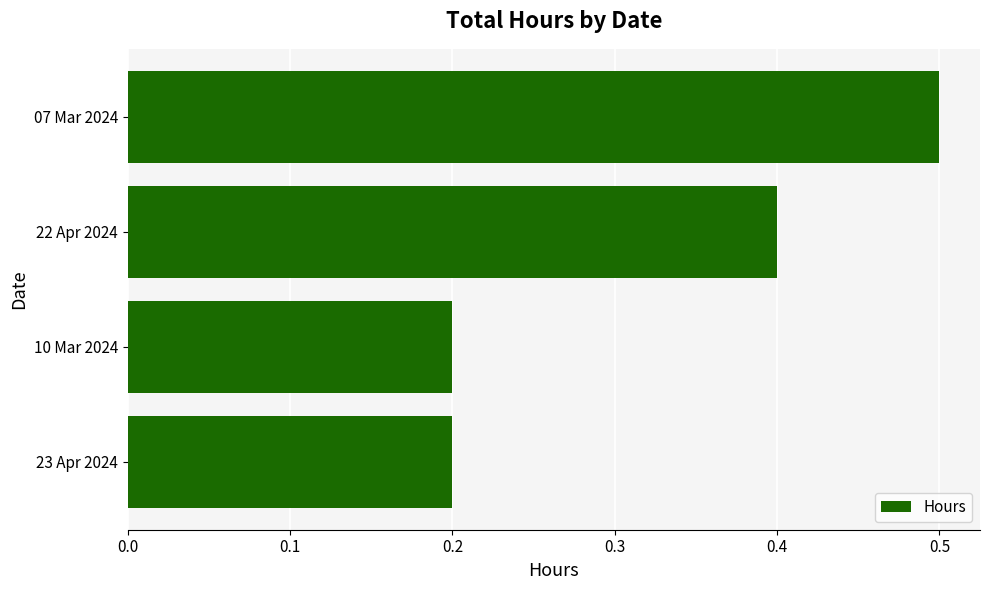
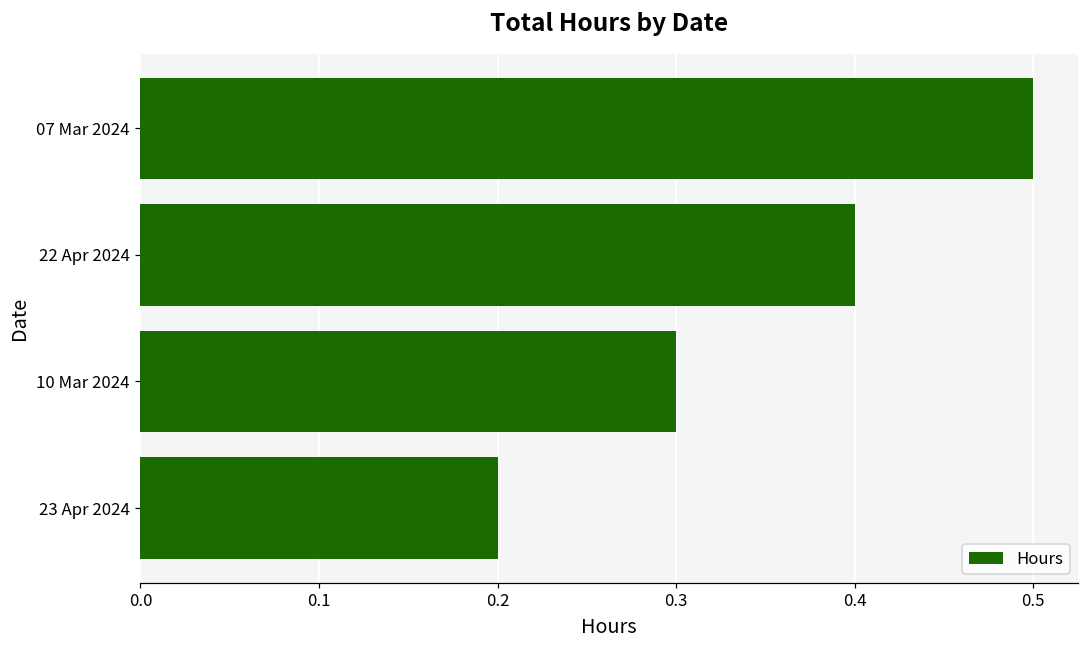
  {
    "07 Mar 2024": 0.5,
    "22 Apr 2024": 0.4,
-   "10 Mar 2024": 0.2,
+   "10 Mar 2024": 0.3,
    "23 Apr 2024": 0.2
  }
